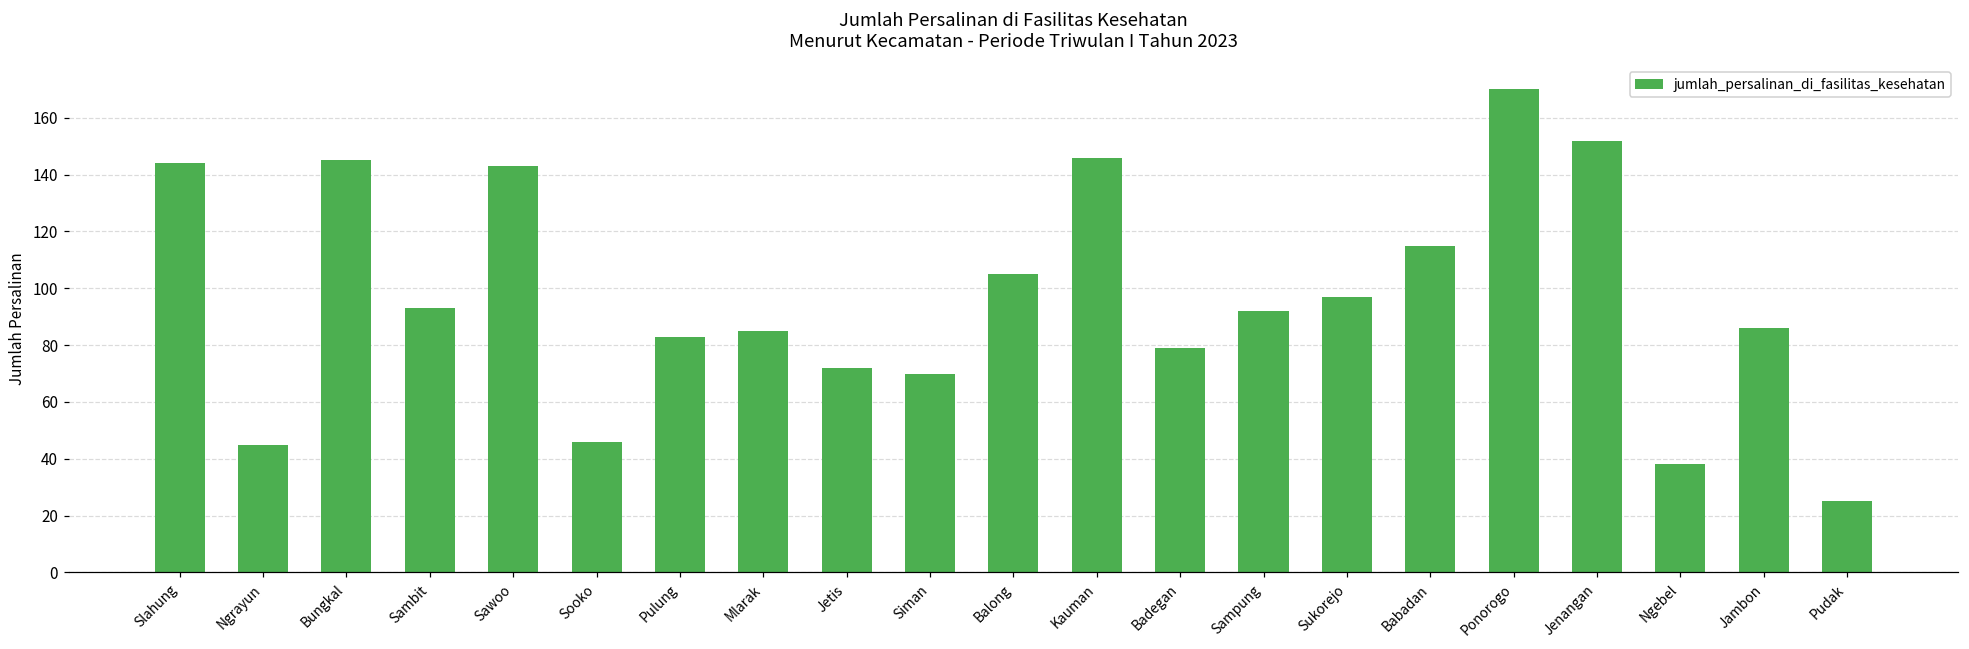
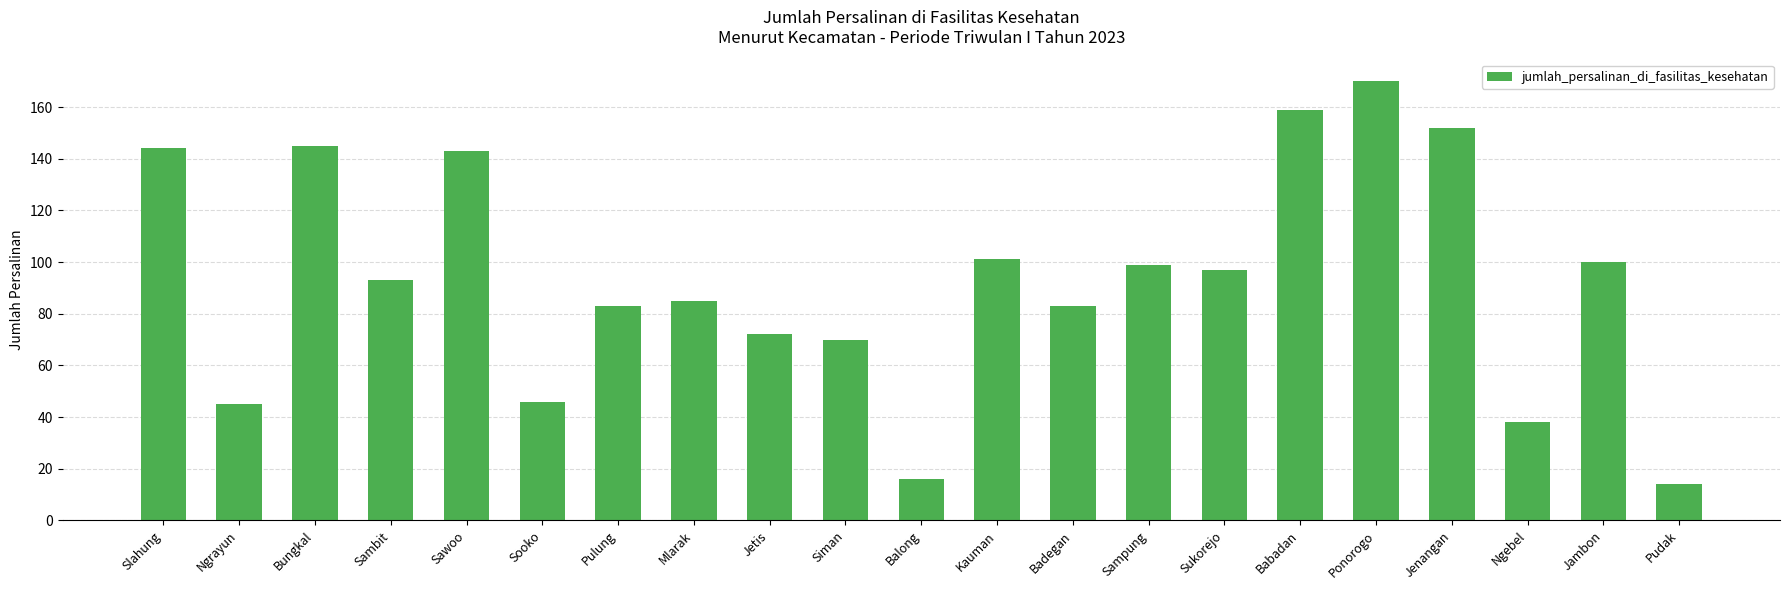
  {
    "Slahung": 144,
    "Ngrayun": 45,
    "Bungkal": 145,
    "Sambit": 93,
    "Sawoo": 143,
    "Sooko": 46,
    "Pulung": 83,
    "Mlarak": 85,
    "Jetis": 72,
    "Siman": 70,
-   "Balong": 105,
-   "Kauman": 146,
-   "Badegan": 79,
-   "Sampung": 92,
+   "Balong": 16,
+   "Kauman": 101,
+   "Badegan": 83,
+   "Sampung": 99,
    "Sukorejo": 97,
-   "Babadan": 115,
+   "Babadan": 159,
    "Ponorogo": 170,
    "Jenangan": 152,
    "Ngebel": 38,
-   "Jambon": 86,
-   "Pudak": 25
+   "Jambon": 100,
+   "Pudak": 14
  }
